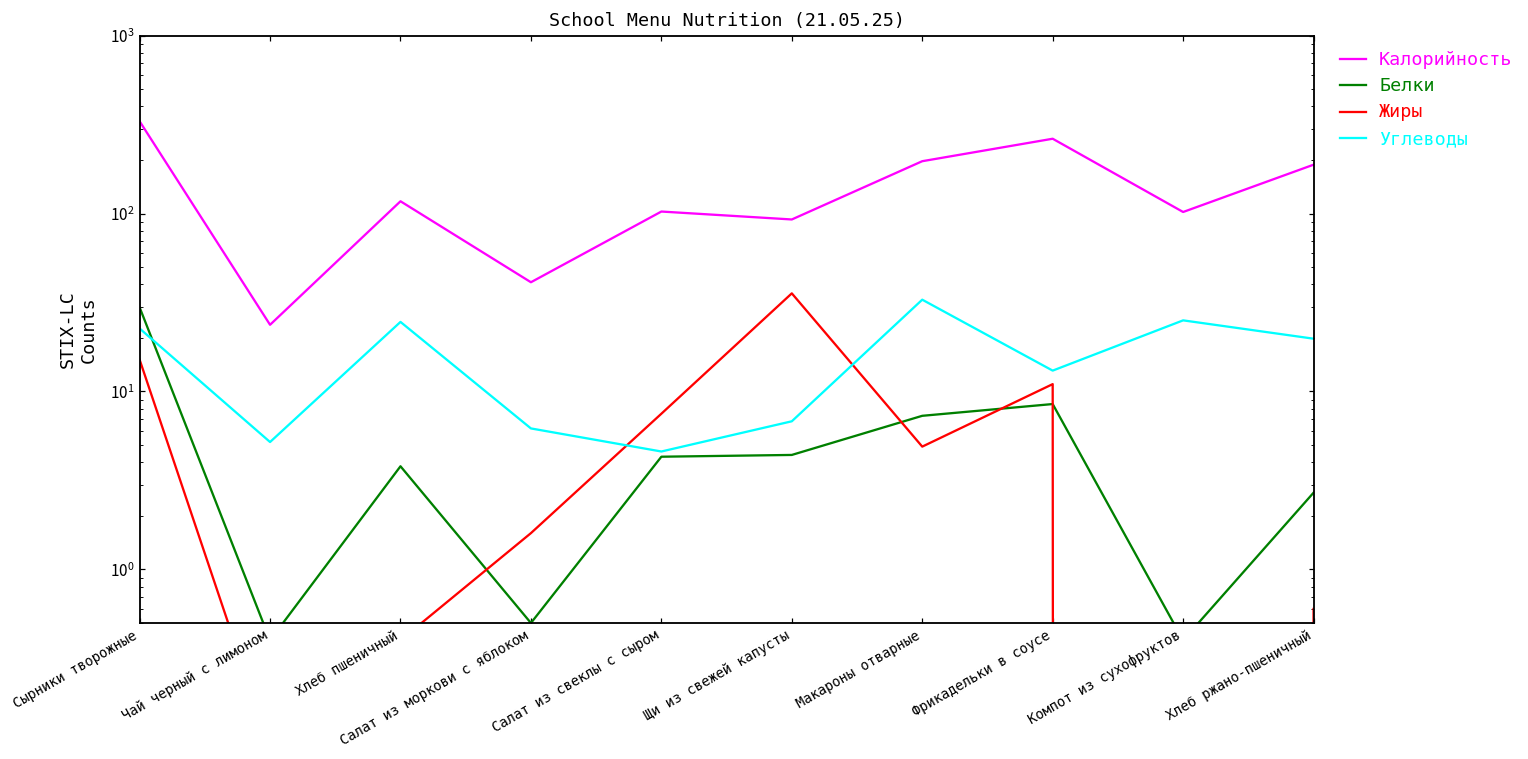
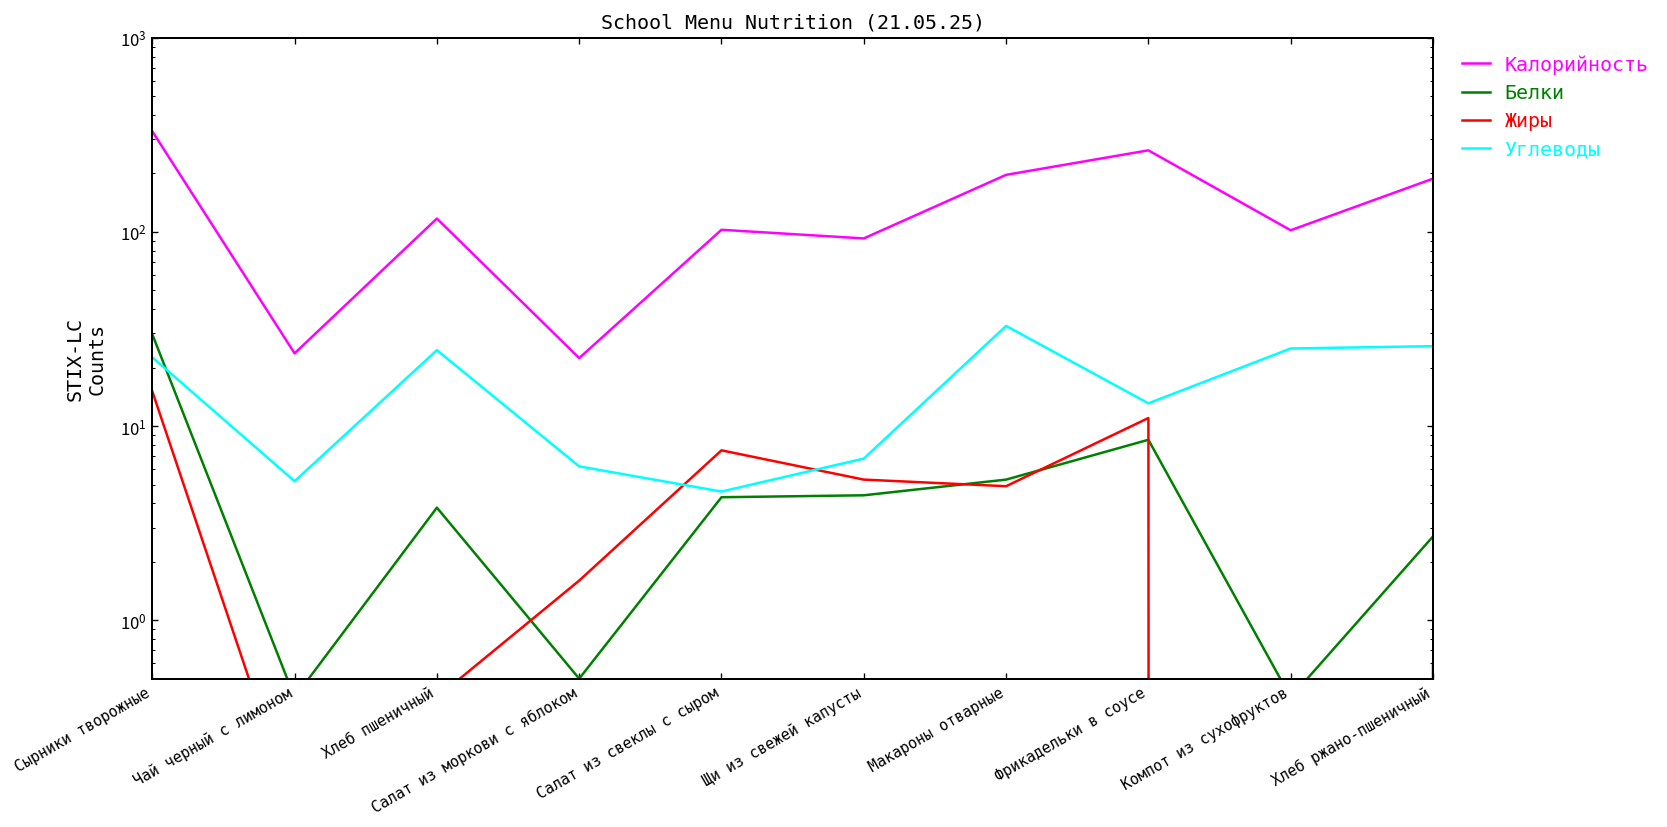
  {
    "Калорийность": {
      "Сырники творожные": 330,
      "Чай черный с лимоном": 24,
      "Хлеб пшеничный": 120,
-     "Салат из моркови с яблоком": 41,
+     "Салат из моркови с яблоком": 22,
      "Салат из свеклы с сыром": 100,
      "Щи из свежей капусты": 90,
      "Макароны отварные": 200,
      "Фрикадельки в соусе": 260,
      "Компот из сухофруктов": 100,
      "Хлеб ржано-пшеничный": 190
    },
    "Белки": {
      "Сырники творожные": 30,
      "Хлеб пшеничный": 3.8,
      "Салат из моркови с яблоком": 0.5,
      "Салат из свеклы с сыром": 4.3,
      "Щи из свежей капусты": 4.4,
-     "Макароны отварные": 7,
+     "Макароны отварные": 5.3,
      "Фрикадельки в соусе": 9,
      "Хлеб ржано-пшеничный": 2.7
    },
    "Жиры": {
      "Сырники творожные": 15,
      "Салат из моркови с яблоком": 1.6,
      "Салат из свеклы с сыром": 8,
-     "Щи из свежей капусты": 36,
+     "Щи из свежей капусты": 5.3,
      "Макароны отварные": 4.9,
      "Фрикадельки в соусе": 11,
      "Хлеб ржано-пшеничный": 0.6
    },
    "Углеводы": {
      "Сырники творожные": 23,
      "Чай черный с лимоном": 5.2,
      "Хлеб пшеничный": 25,
      "Салат из моркови с яблоком": 6,
      "Салат из свеклы с сыром": 4.6,
      "Щи из свежей капусты": 7,
      "Макароны отварные": 33,
      "Фрикадельки в соусе": 13,
      "Компот из сухофруктов": 25,
-     "Хлеб ржано-пшеничный": 20
+     "Хлеб ржано-пшеничный": 26
    }
  }
